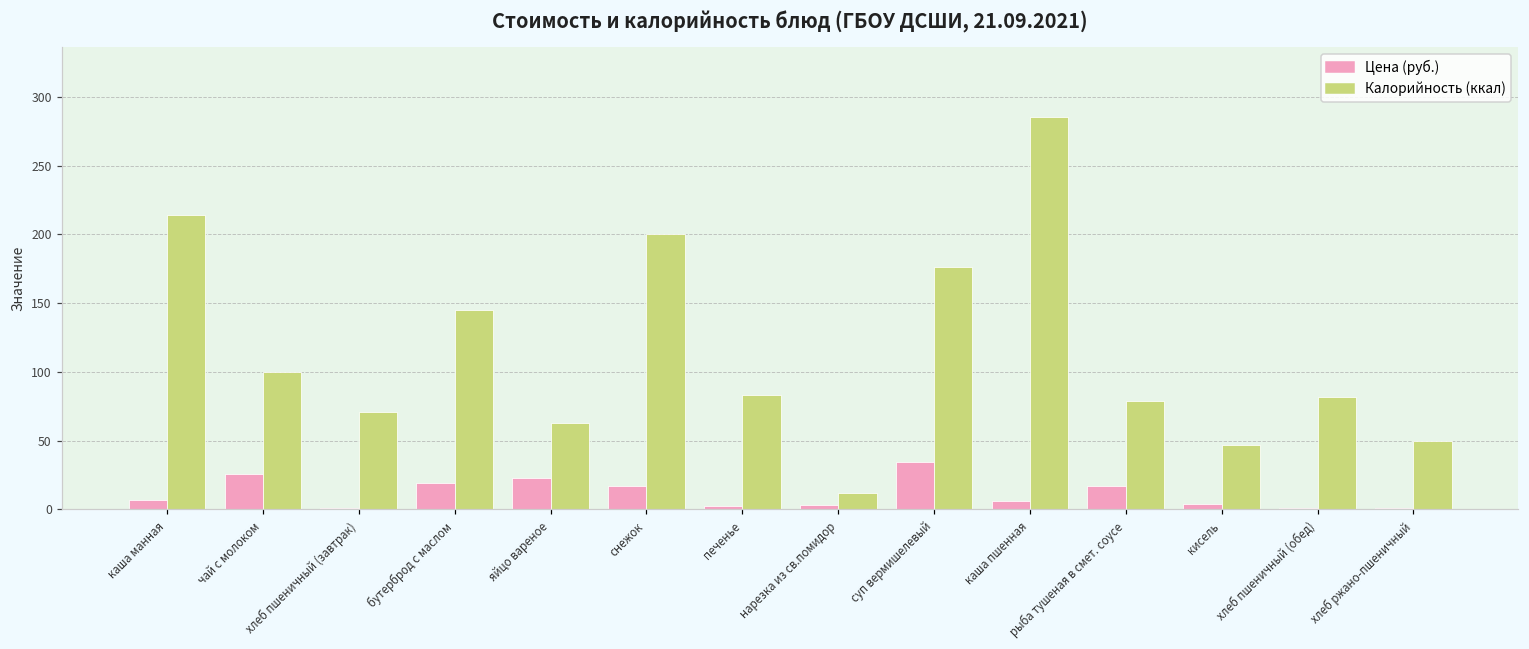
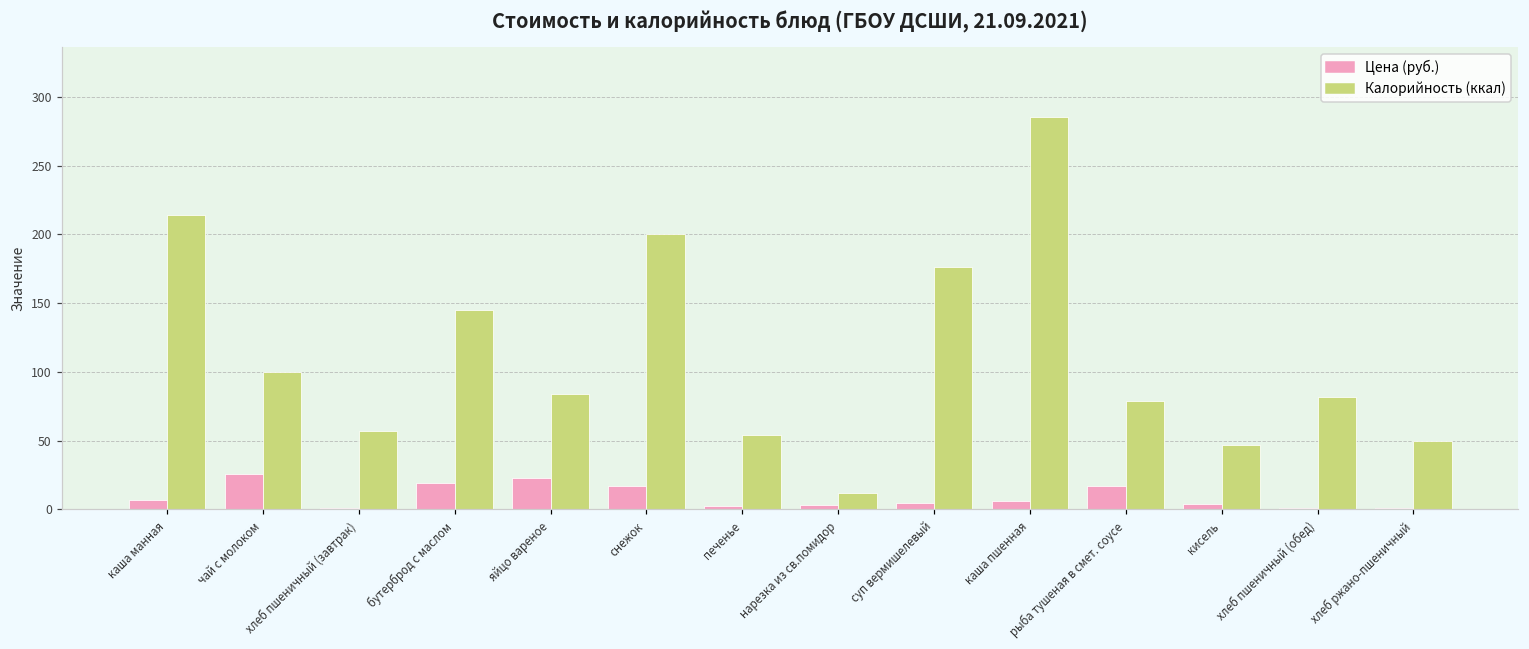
  {
    "Цена (руб.)": {
      "каша манная": 7,
      "чай с молоком": 26,
      "бутерброд с маслом": 19,
      "яйцо вареное": 23,
      "снежок": 17,
      "печенье": 3,
      "нарезка из св.помидор": 3,
-     "суп вермишелевый": 34,
+     "суп вермишелевый": 5,
      "каша пшенная": 6,
      "рыба тушеная в смет. соусе": 17,
      "кисель": 4
    },
    "Калорийность (ккал)": {
      "каша манная": 214,
      "чай с молоком": 100,
-     "хлеб пшеничный (завтрак)": 71,
+     "хлеб пшеничный (завтрак)": 57,
      "бутерброд с маслом": 145,
-     "яйцо вареное": 63,
+     "яйцо вареное": 84,
      "снежок": 200,
-     "печенье": 83,
+     "печенье": 54,
      "нарезка из св.помидор": 12,
      "суп вермишелевый": 176,
      "каша пшенная": 285,
      "рыба тушеная в смет. соусе": 79,
      "кисель": 47,
      "хлеб пшеничный (обед)": 82,
      "хлеб ржано-пшеничный": 50
    }
  }
